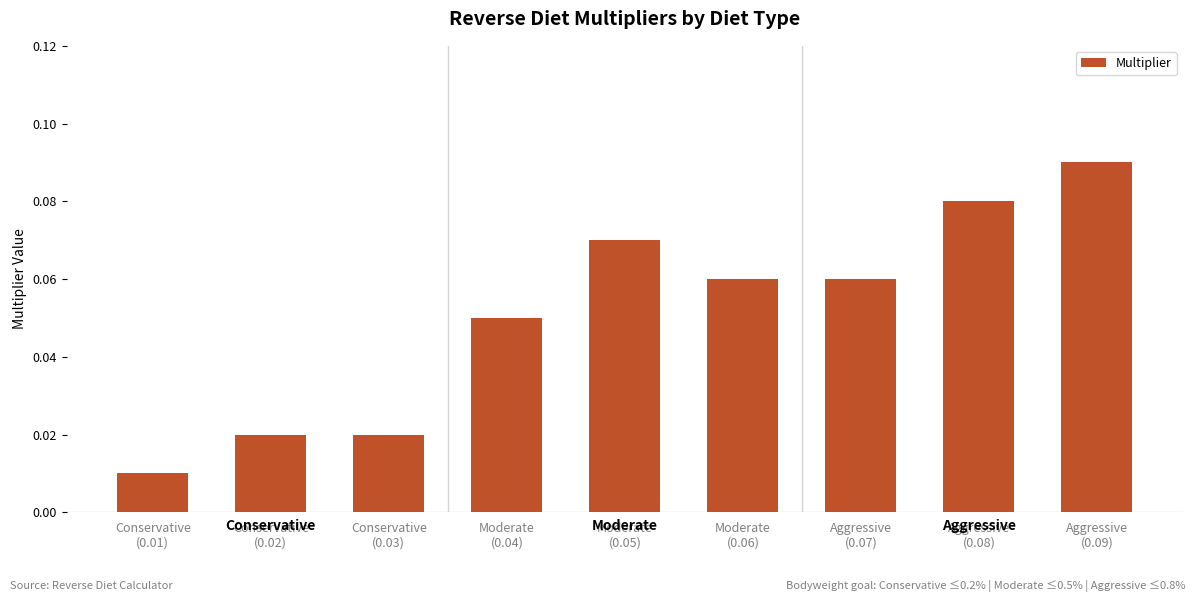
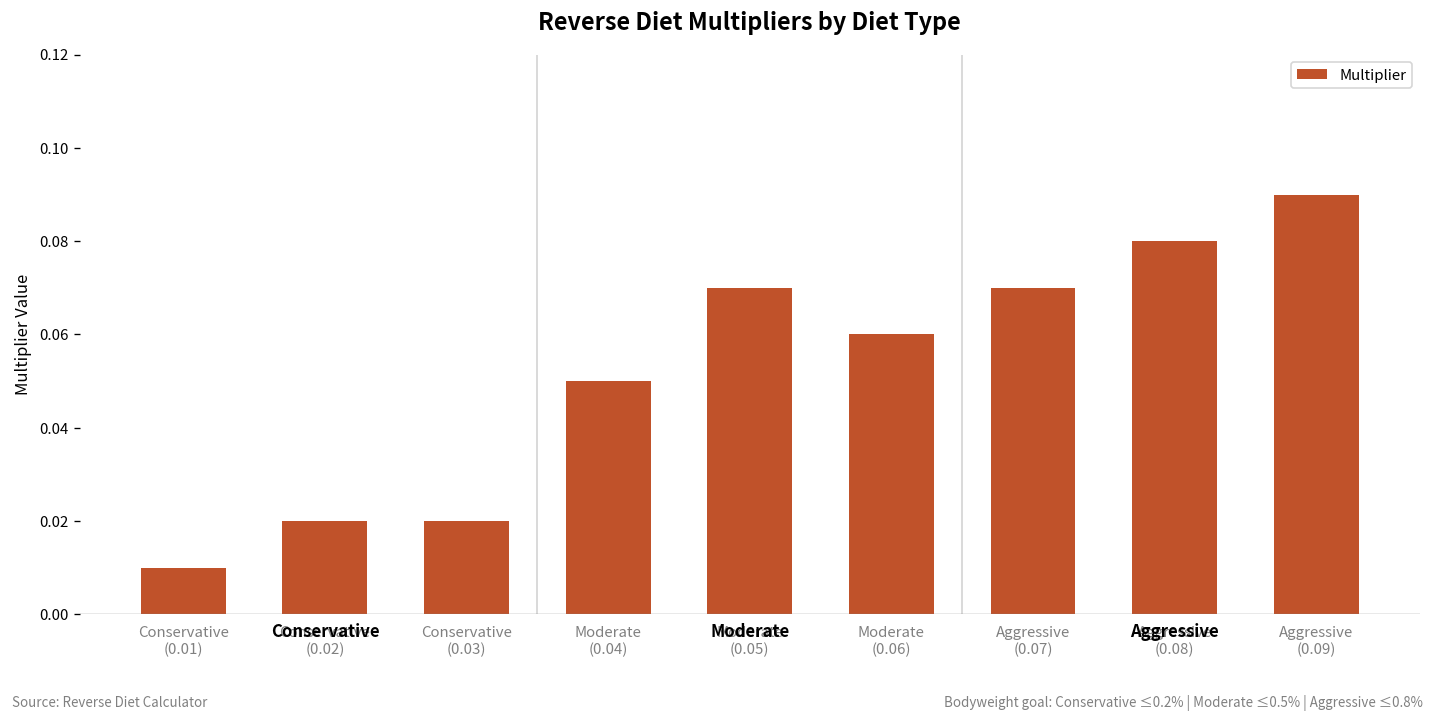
  {
    "Conservative (0.01)": 0.01,
    "Conservative (0.02)": 0.02,
    "Conservative (0.03)": 0.02,
    "Moderate (0.04)": 0.05,
    "Moderate (0.05)": 0.07,
    "Moderate (0.06)": 0.06,
-   "Aggressive (0.07)": 0.06,
+   "Aggressive (0.07)": 0.07,
    "Aggressive (0.08)": 0.08,
    "Aggressive (0.09)": 0.09
  }
